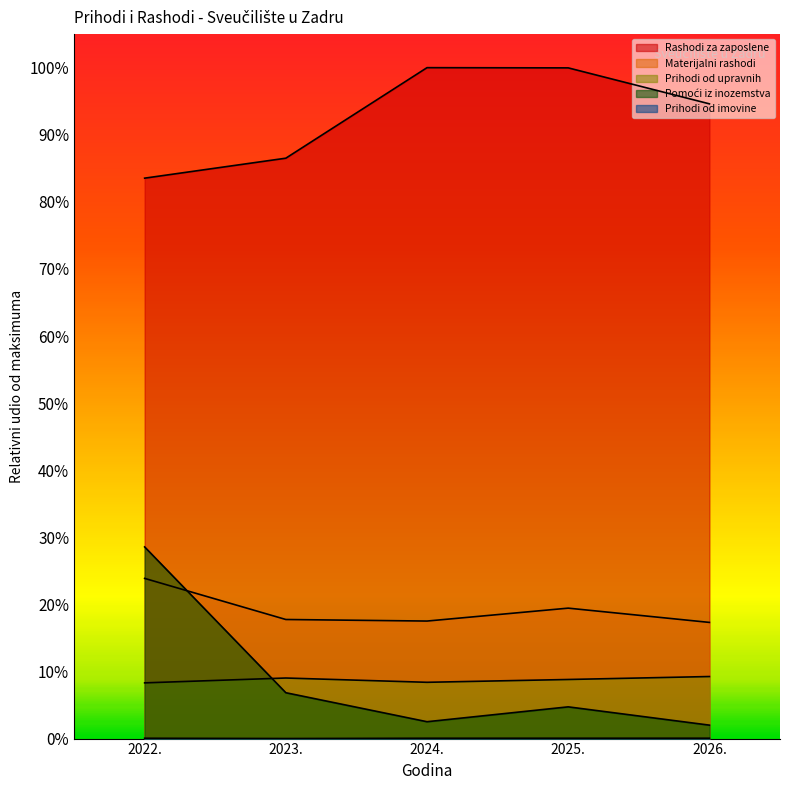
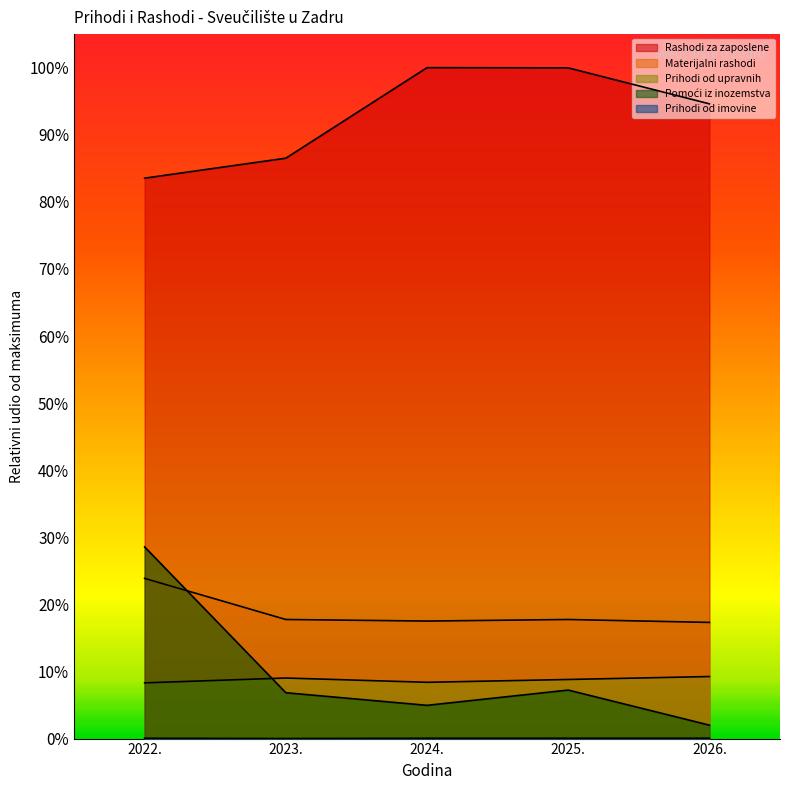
  {
    "Rashodi za zaposlene": {
      "2022.": "84%",
      "2023.": "87%",
      "2024.": "100%",
      "2025.": "100%"
    },
    "Materijalni rashodi": {
      "2022.": "24%",
      "2023.": "18%",
      "2024.": "18%",
-     "2025.": "19%",
+     "2025.": "18%",
      "2026.": "17%"
    },
    "Prihodi od upravnih": {
      "2022.": "8%",
      "2023.": "9%",
      "2024.": "8%",
      "2025.": "9%",
      "2026.": "9%"
    },
    "Pomoći iz inozemstva": {
      "2022.": "29%",
      "2023.": "7%",
-     "2024.": "3%",
-     "2025.": "5%",
+     "2024.": "5%",
+     "2025.": "7%",
      "2026.": "2%"
    },
    "Prihodi od imovine": {
      "2022.": "0%",
      "2023.": "0%",
      "2024.": "0%",
      "2025.": "0%",
      "2026.": "0%"
    }
  }
